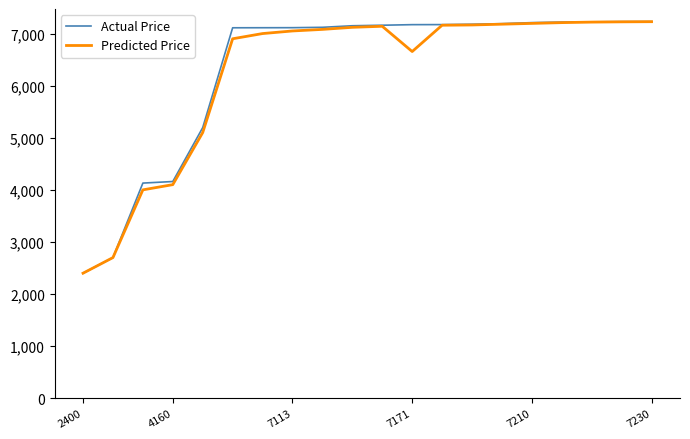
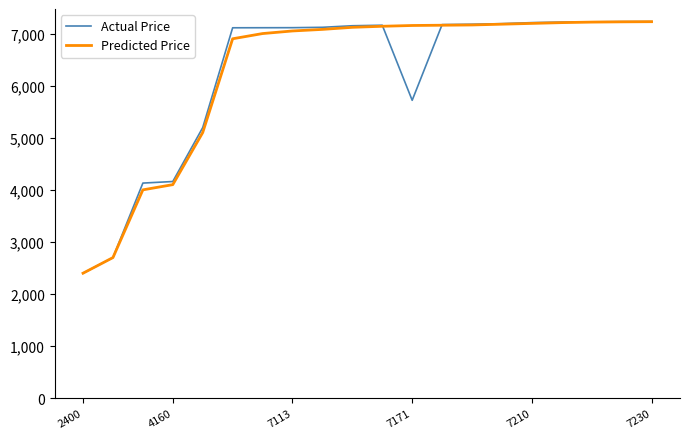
  {
    "Actual Price": {
      "4160": "4,200",
      "7113": "7,100",
-     "7171": "7,200"
+     "7171": "5,700"
    },
    "Predicted Price": {
      "4160": "4,100",
      "7113": "7,100",
-     "7171": "6,700"
+     "7171": "7,200"
    }
  }
